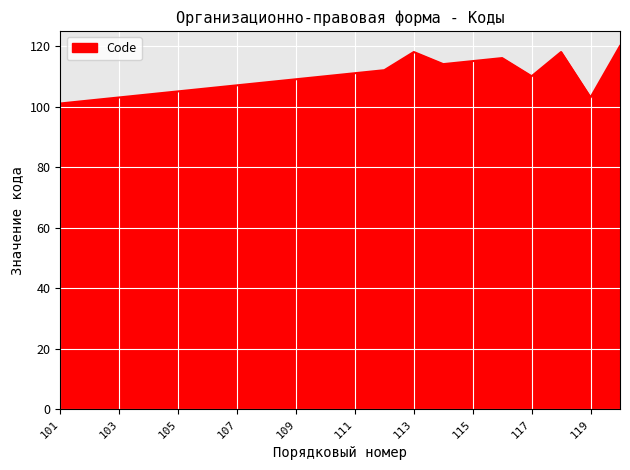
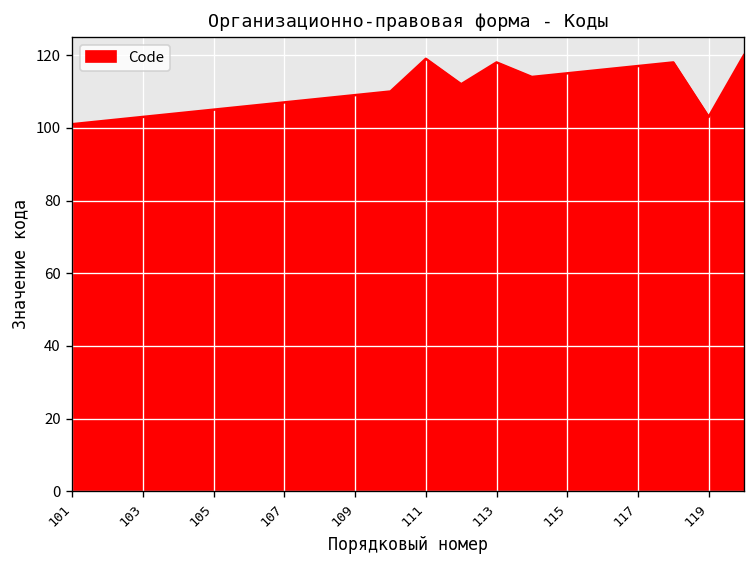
  {
    "101": 101,
    "103": 103,
    "105": 105,
    "107": 107,
    "109": 109,
-   "111": 111,
+   "111": 119,
    "113": 118,
    "115": 115,
-   "117": 110,
+   "117": 117,
    "119": 103
  }
